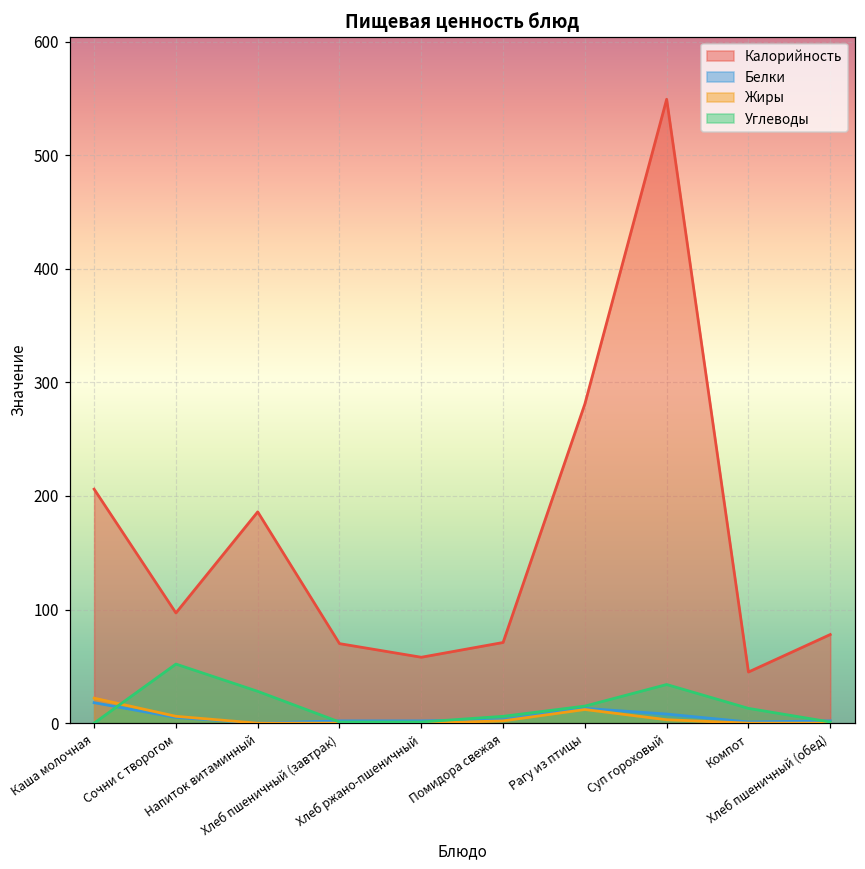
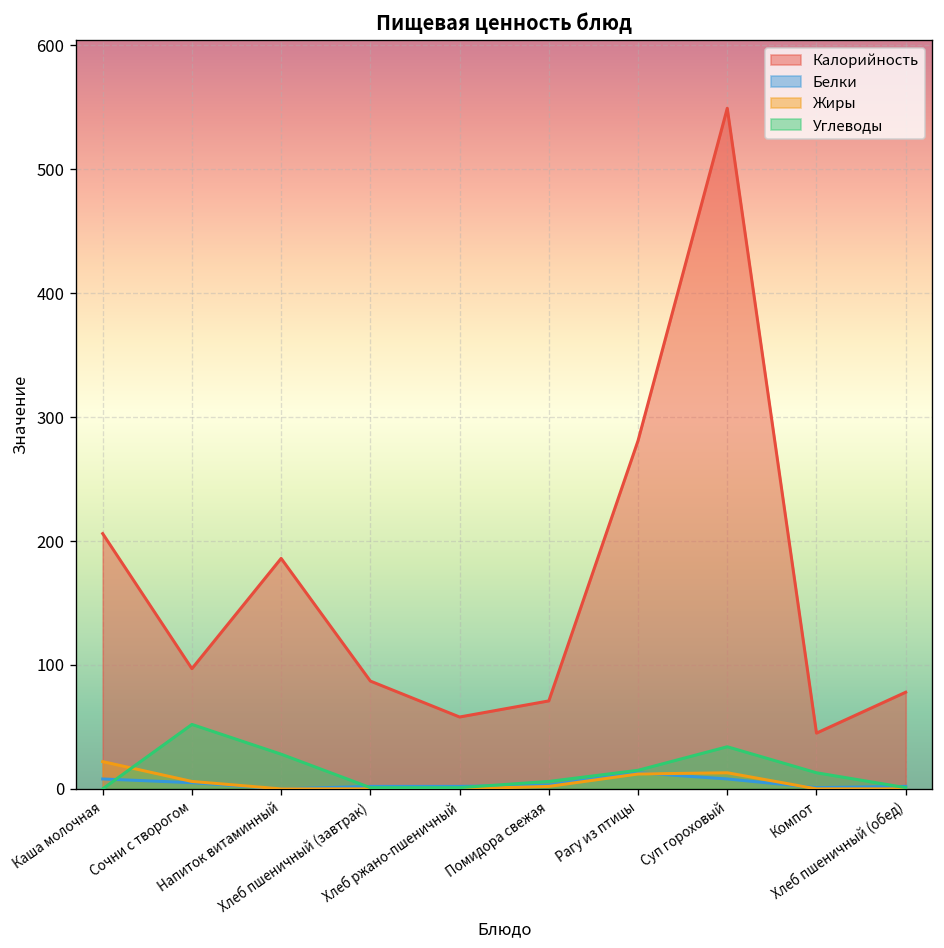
  {
    "Калорийность": {
      "Каша молочная": 206,
      "Сочни с творогом": 97,
      "Напиток витаминный": 186,
-     "Хлеб пшеничный (завтрак)": 70,
+     "Хлеб пшеничный (завтрак)": 87,
      "Хлеб ржано-пшеничный": 58,
      "Помидора свежая": 71,
      "Рагу из птицы": 281,
      "Суп гороховый": 549,
      "Компот": 45,
      "Хлеб пшеничный (обед)": 78
    },
    "Белки": {
-     "Каша молочная": 18,
+     "Каша молочная": 8,
      "Суп гороховый": 8
    },
    "Жиры": {
      "Каша молочная": 22,
-     "Суп гороховый": 3
+     "Суп гороховый": 13
    },
    "Углеводы": {
      "Каша молочная": 0,
      "Сочни с творогом": 52,
      "Напиток витаминный": 28,
      "Помидора свежая": 6,
      "Суп гороховый": 34,
      "Компот": 13
    }
  }
